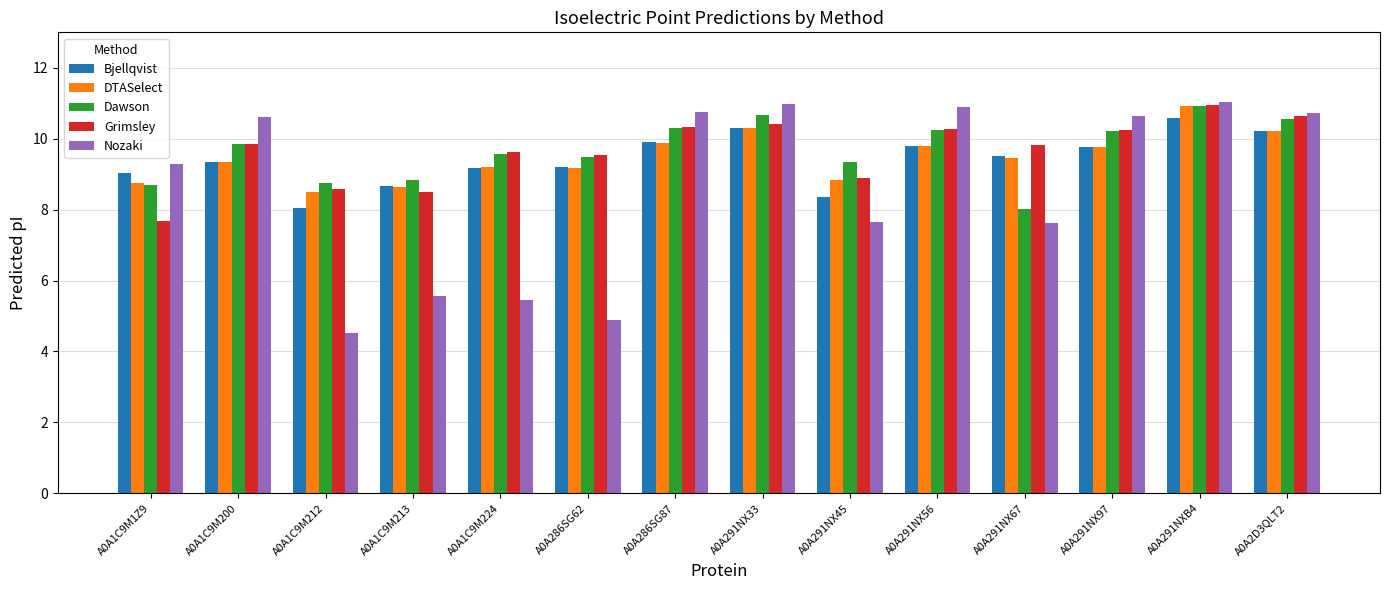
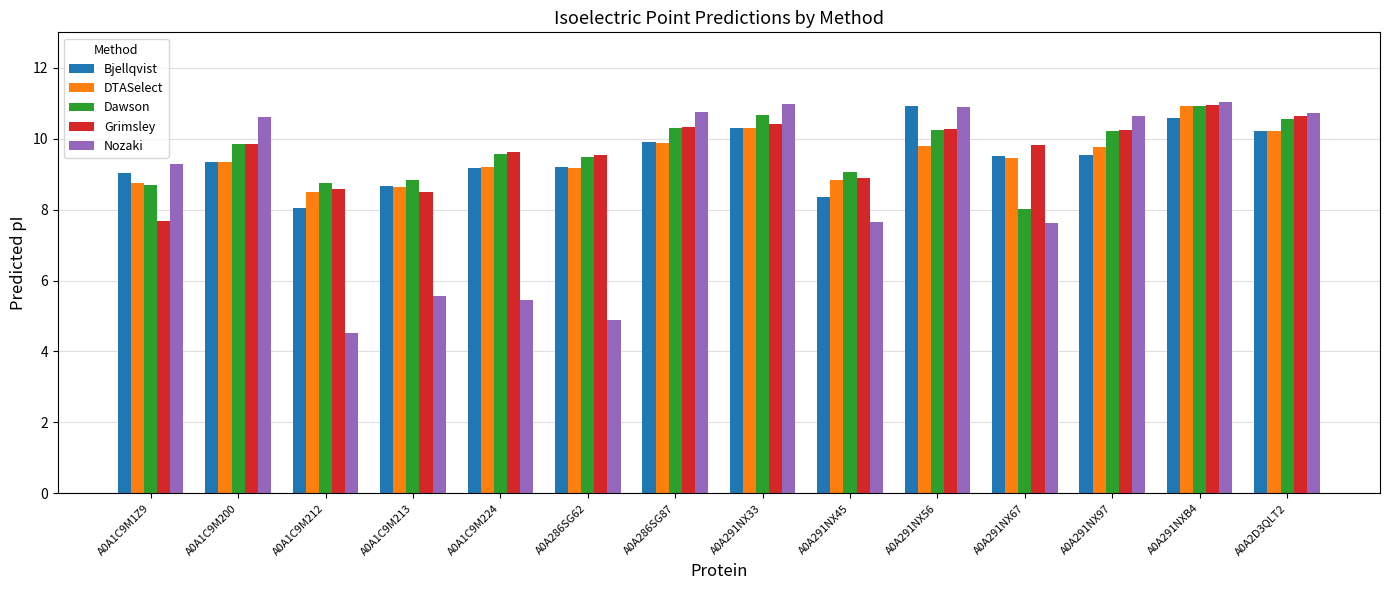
  {
    "Bjellqvist": {
      "A0A1C9M1Z9": 9.0,
      "A0A1C9M200": 9.3,
      "A0A1C9M212": 8.0,
      "A0A1C9M213": 8.7,
      "A0A1C9M224": 9.2,
      "A0A286SG62": 9.2,
      "A0A286SG87": 9.9,
      "A0A291NX33": 10.3,
      "A0A291NX45": 8.3,
-     "A0A291NX56": 9.8,
+     "A0A291NX56": 10.9,
      "A0A291NX67": 9.5,
-     "A0A291NX97": 9.8,
+     "A0A291NX97": 9.5,
      "A0A291NXB4": 10.6,
      "A0A2D3QLT2": 10.2
    },
    "DTASelect": {
      "A0A1C9M1Z9": 8.7,
      "A0A1C9M200": 9.4,
      "A0A1C9M212": 8.5,
      "A0A1C9M213": 8.6,
      "A0A1C9M224": 9.2,
      "A0A286SG62": 9.2,
      "A0A286SG87": 9.9,
      "A0A291NX33": 10.3,
      "A0A291NX45": 8.8,
      "A0A291NX56": 9.8,
      "A0A291NX67": 9.5,
      "A0A291NX97": 9.8,
      "A0A291NXB4": 10.9,
      "A0A2D3QLT2": 10.2
    },
    "Dawson": {
      "A0A1C9M1Z9": 8.7,
      "A0A1C9M200": 9.9,
      "A0A1C9M212": 8.8,
      "A0A1C9M213": 8.8,
      "A0A1C9M224": 9.6,
      "A0A286SG62": 9.5,
      "A0A286SG87": 10.3,
      "A0A291NX33": 10.7,
-     "A0A291NX45": 9.3,
+     "A0A291NX45": 9.1,
      "A0A291NX56": 10.2,
      "A0A291NX67": 8.0,
      "A0A291NX97": 10.2,
      "A0A291NXB4": 10.9,
      "A0A2D3QLT2": 10.6
    },
    "Grimsley": {
      "A0A1C9M1Z9": 7.7,
      "A0A1C9M200": 9.8,
      "A0A1C9M212": 8.6,
      "A0A1C9M213": 8.5,
      "A0A1C9M224": 9.6,
      "A0A286SG62": 9.5,
      "A0A286SG87": 10.3,
      "A0A291NX33": 10.4,
      "A0A291NX45": 8.9,
      "A0A291NX56": 10.3,
      "A0A291NX67": 9.8,
      "A0A291NX97": 10.2,
      "A0A291NXB4": 11.0,
      "A0A2D3QLT2": 10.6
    },
    "Nozaki": {
      "A0A1C9M1Z9": 9.3,
      "A0A1C9M200": 10.6,
      "A0A1C9M212": 4.5,
      "A0A1C9M213": 5.6,
      "A0A1C9M224": 5.5,
      "A0A286SG62": 4.9,
      "A0A286SG87": 10.8,
      "A0A291NX33": 11.0,
      "A0A291NX45": 7.6,
      "A0A291NX56": 10.9,
      "A0A291NX67": 7.6,
      "A0A291NX97": 10.6,
      "A0A291NXB4": 11.0,
      "A0A2D3QLT2": 10.7
    }
  }
